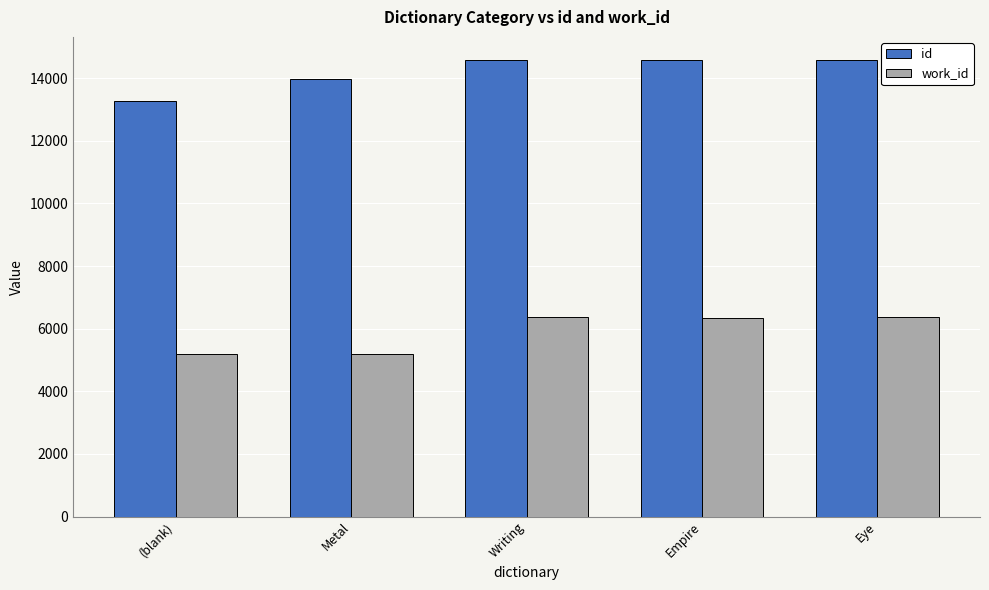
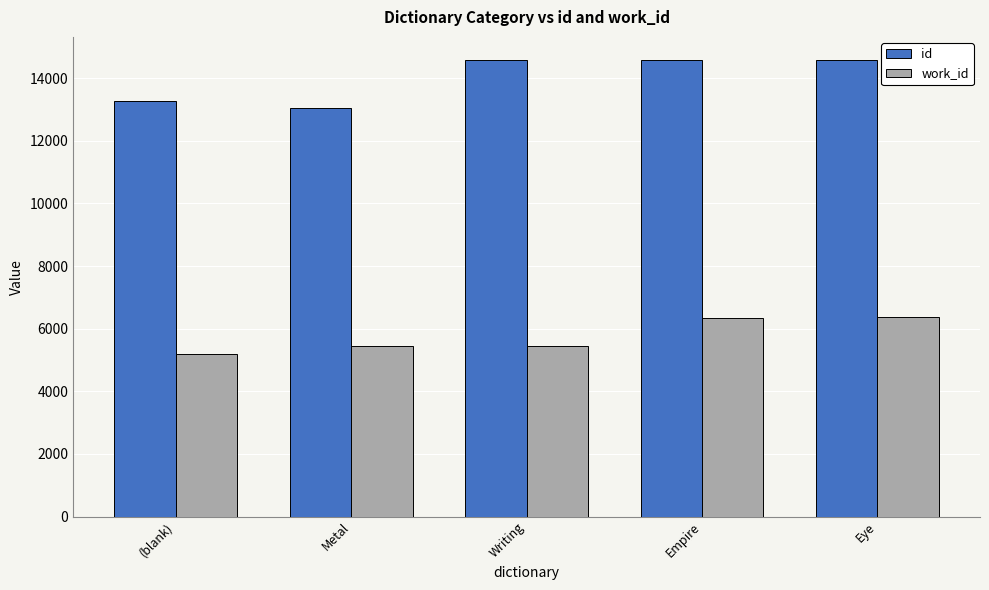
  {
    "id": {
      "(blank)": 13300,
-     "Metal": 14000,
+     "Metal": 13000,
      "Writing": 14600,
      "Empire": 14600,
      "Eye": 14600
    },
    "work_id": {
      "(blank)": 5200,
-     "Metal": 5200,
-     "Writing": 6400,
+     "Metal": 5500,
+     "Writing": 5500,
      "Empire": 6400,
      "Eye": 6400
    }
  }
